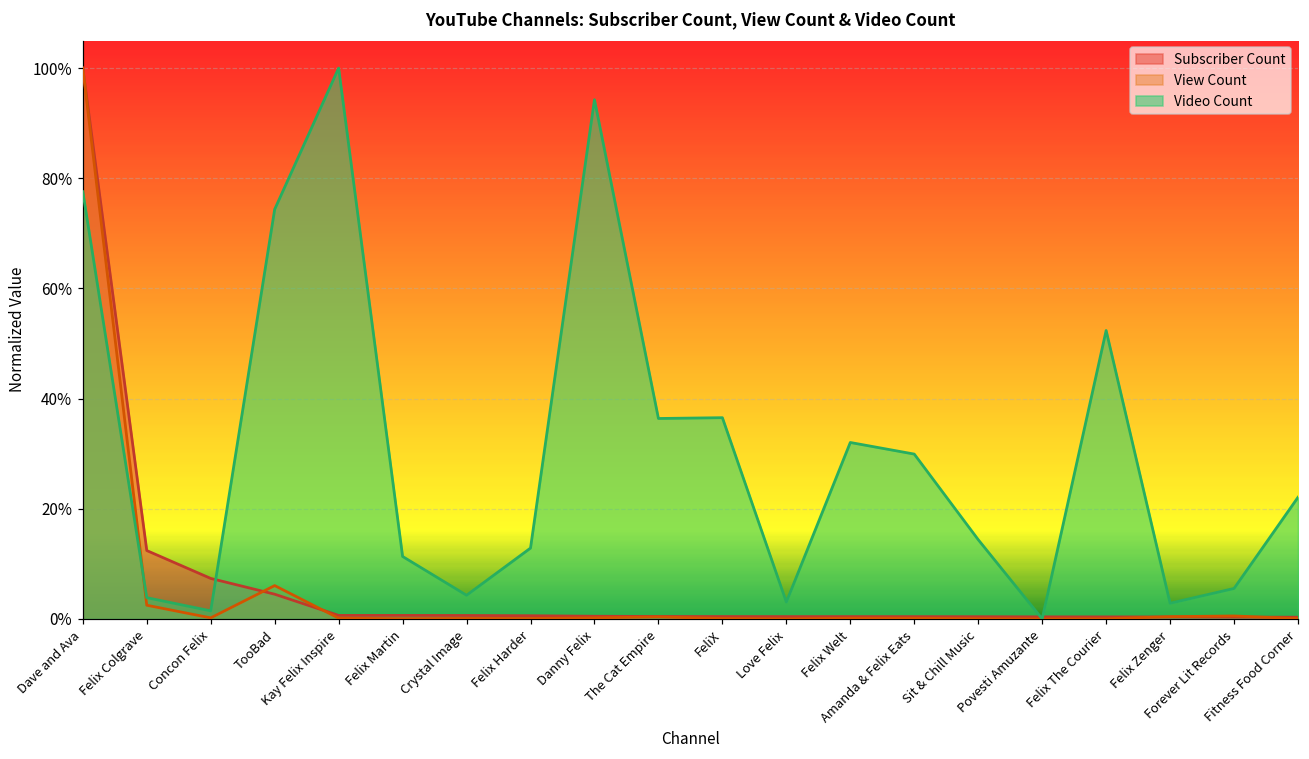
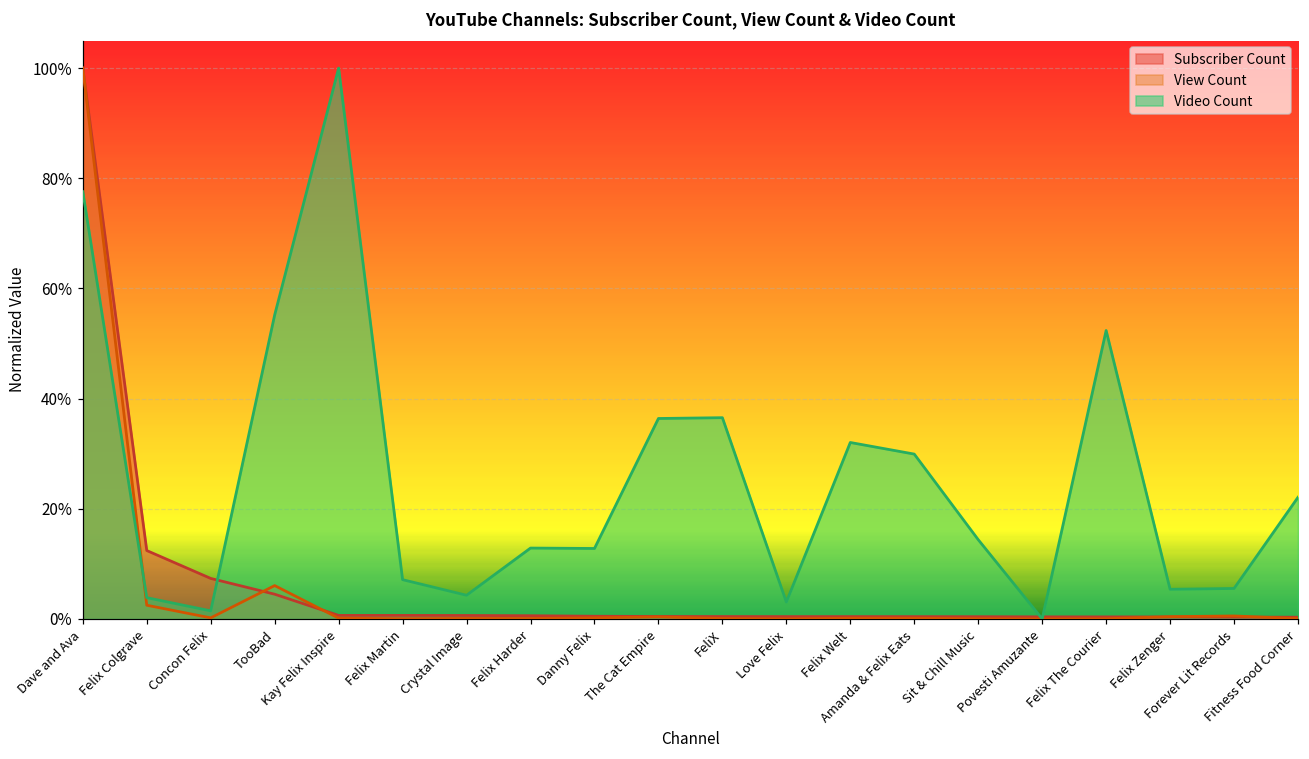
  {
    "Video Count": {
      "Dave and Ava": "78%",
      "Felix Colgrave": "4%",
      "Concon Felix": "1%",
-     "TooBad": "74%",
+     "TooBad": "55%",
      "Kay Felix Inspire": "100%",
-     "Felix Martin": "11%",
+     "Felix Martin": "7%",
      "Crystal Image": "4%",
      "Felix Harder": "13%",
-     "Danny Felix": "94%",
+     "Danny Felix": "13%",
      "The Cat Empire": "36%",
      "FeliX": "37%",
      "Love Felix": "3%",
      "Felix Welt": "32%",
      "Amanda & Felix Eats": "30%",
      "Sit & Chill Music": "14%",
      "Felix The Courier": "52%",
-     "Felix Zenger": "3%",
+     "Felix Zenger": "5%",
      "Forever Lit Records": "6%",
      "Fitness Food Corner": "22%"
    }
  }
